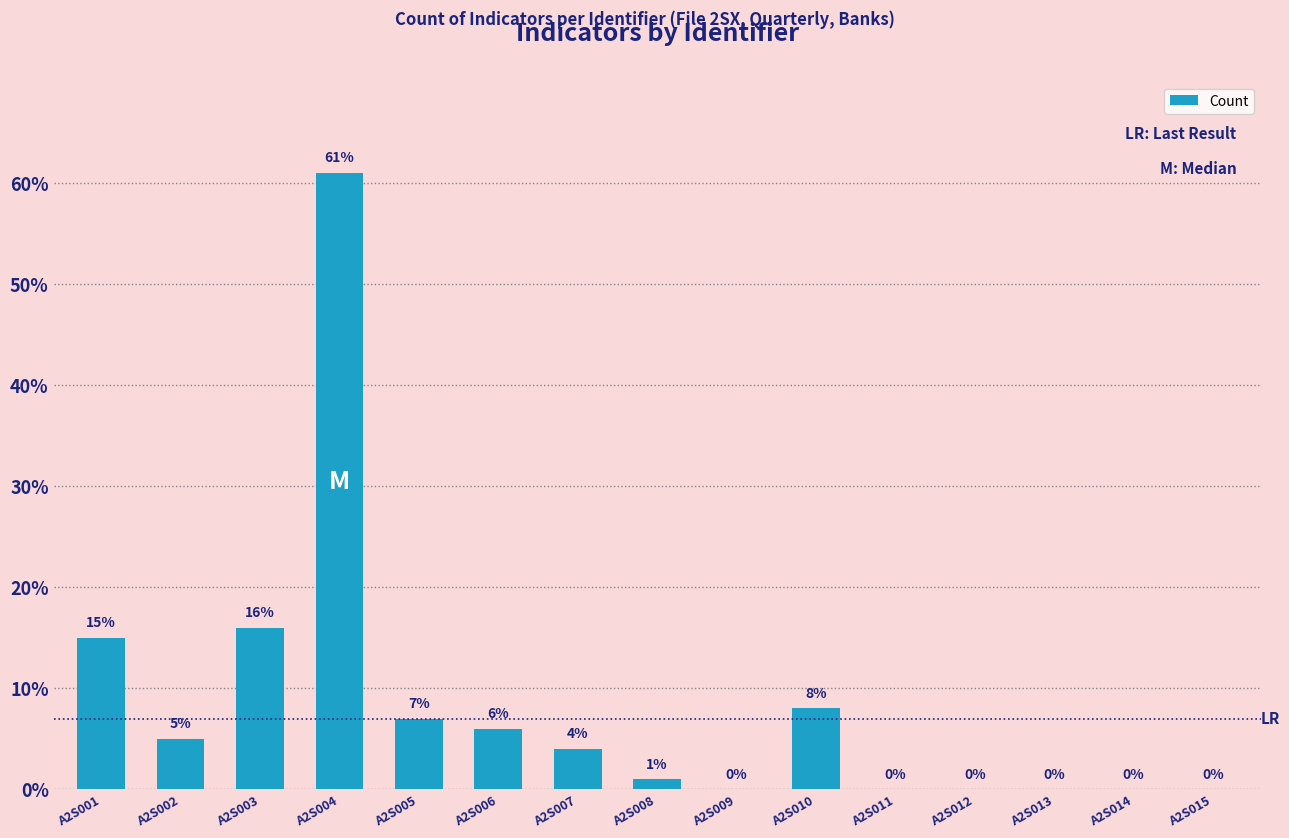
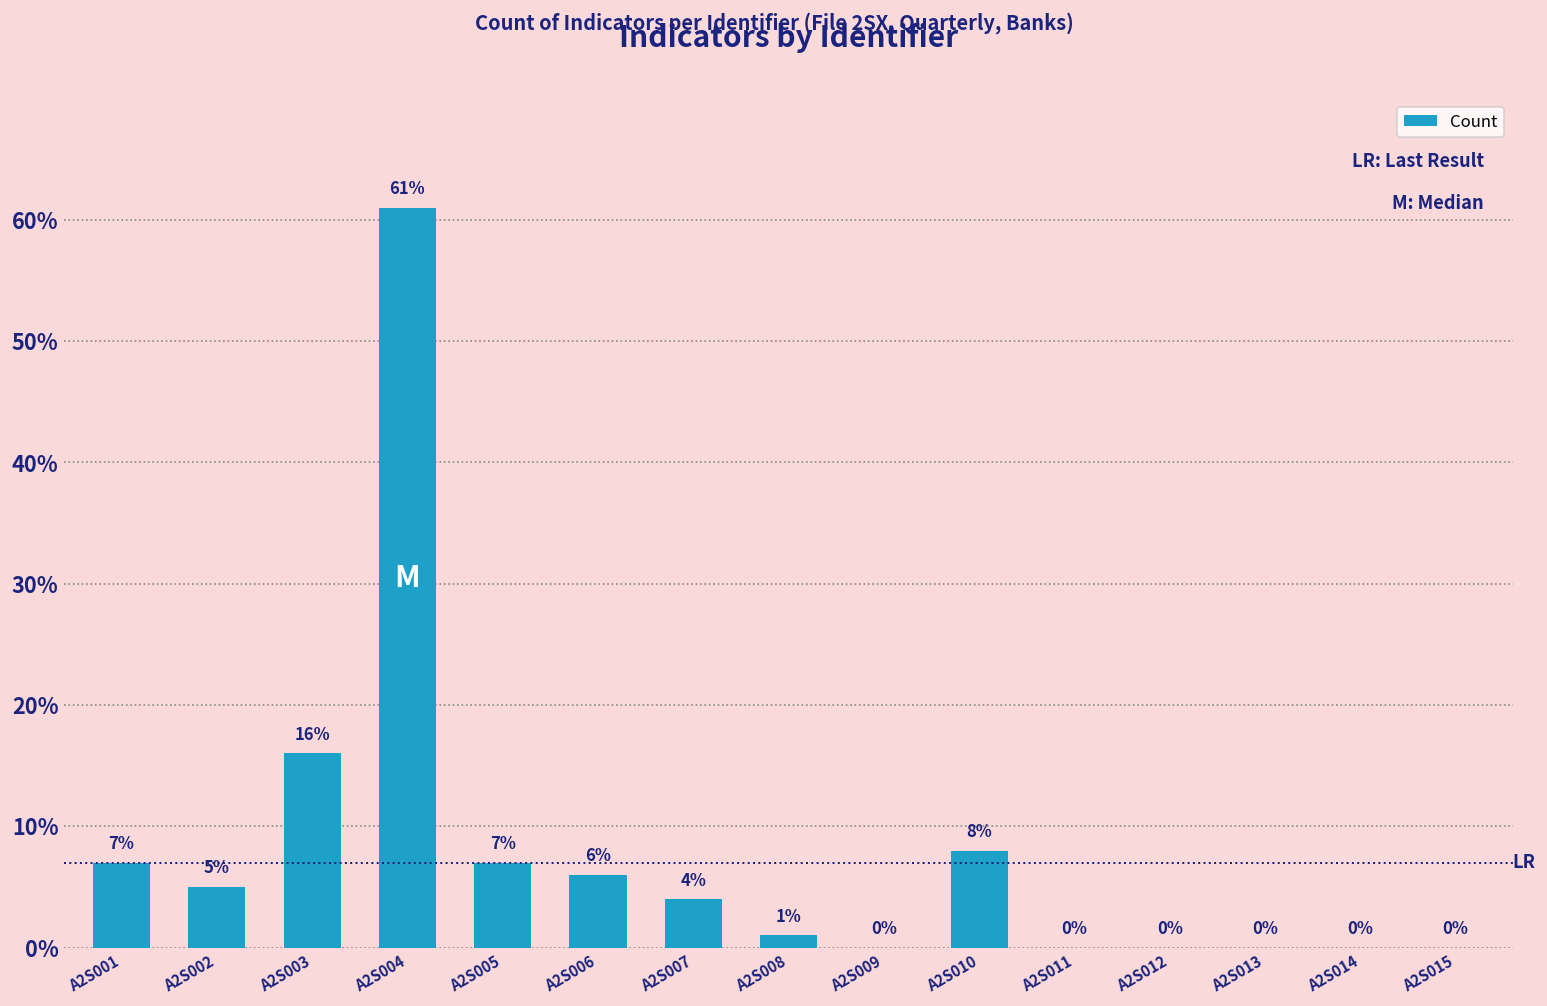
  {
-   "A2S001": "15%",
+   "A2S001": "7%",
    "A2S002": "5%",
    "A2S003": "16%",
    "A2S004": "61%",
    "A2S005": "7%",
    "A2S006": "6%",
    "A2S007": "4%",
    "A2S008": "1%",
    "A2S009": "0%",
    "A2S010": "8%",
    "A2S011": "0%",
    "A2S012": "0%",
    "A2S013": "0%",
    "A2S014": "0%",
    "A2S015": "0%"
  }
